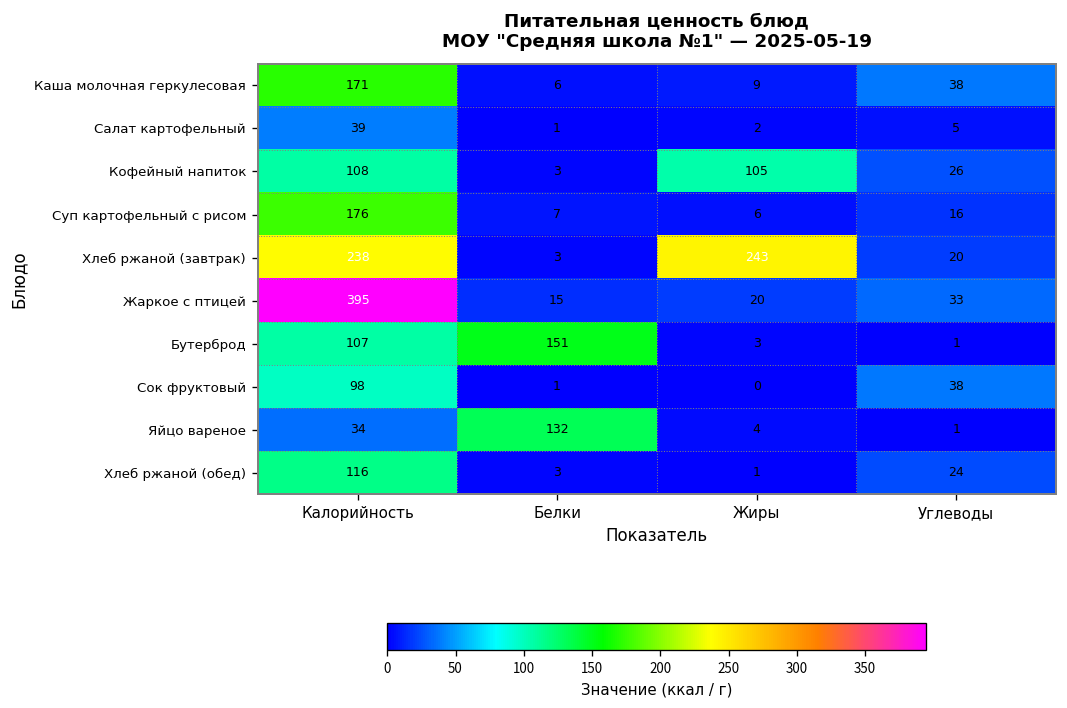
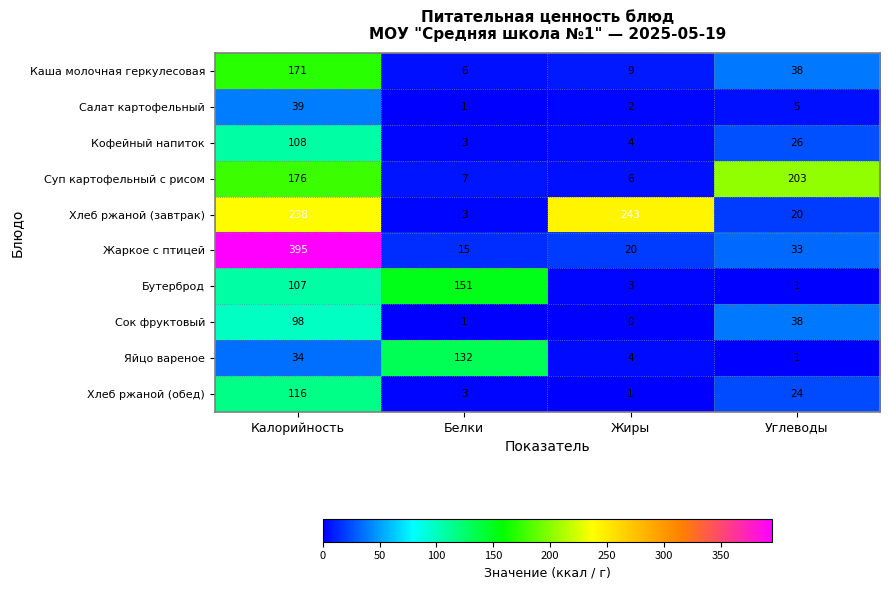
  {
    "Каша молочная геркулесовая": {
      "Калорийность": 171,
      "Белки": 6,
      "Жиры": 9,
      "Углеводы": 38
    },
    "Салат картофельный": {
      "Калорийность": 39,
      "Белки": 1,
      "Жиры": 2,
      "Углеводы": 5
    },
    "Кофейный напиток": {
      "Калорийность": 108,
      "Белки": 3,
-     "Жиры": 105,
+     "Жиры": 4,
      "Углеводы": 26
    },
    "Суп картофельный с рисом": {
      "Калорийность": 176,
      "Белки": 7,
      "Жиры": 6,
-     "Углеводы": 16
+     "Углеводы": 203
    },
    "Хлеб ржаной (завтрак)": {
      "Калорийность": 238,
      "Белки": 3,
      "Жиры": 243,
      "Углеводы": 20
    },
    "Жаркое с птицей": {
      "Калорийность": 395,
      "Белки": 15,
      "Жиры": 20,
      "Углеводы": 33
    },
    "Бутерброд": {
      "Калорийность": 107,
      "Белки": 151,
      "Жиры": 3,
      "Углеводы": 1
    },
    "Сок фруктовый": {
      "Калорийность": 98,
      "Белки": 1,
      "Жиры": 0,
      "Углеводы": 38
    },
    "Яйцо вареное": {
      "Калорийность": 34,
      "Белки": 132,
      "Жиры": 4,
      "Углеводы": 1
    },
    "Хлеб ржаной (обед)": {
      "Калорийность": 116,
      "Белки": 3,
      "Жиры": 1,
      "Углеводы": 24
    }
  }
